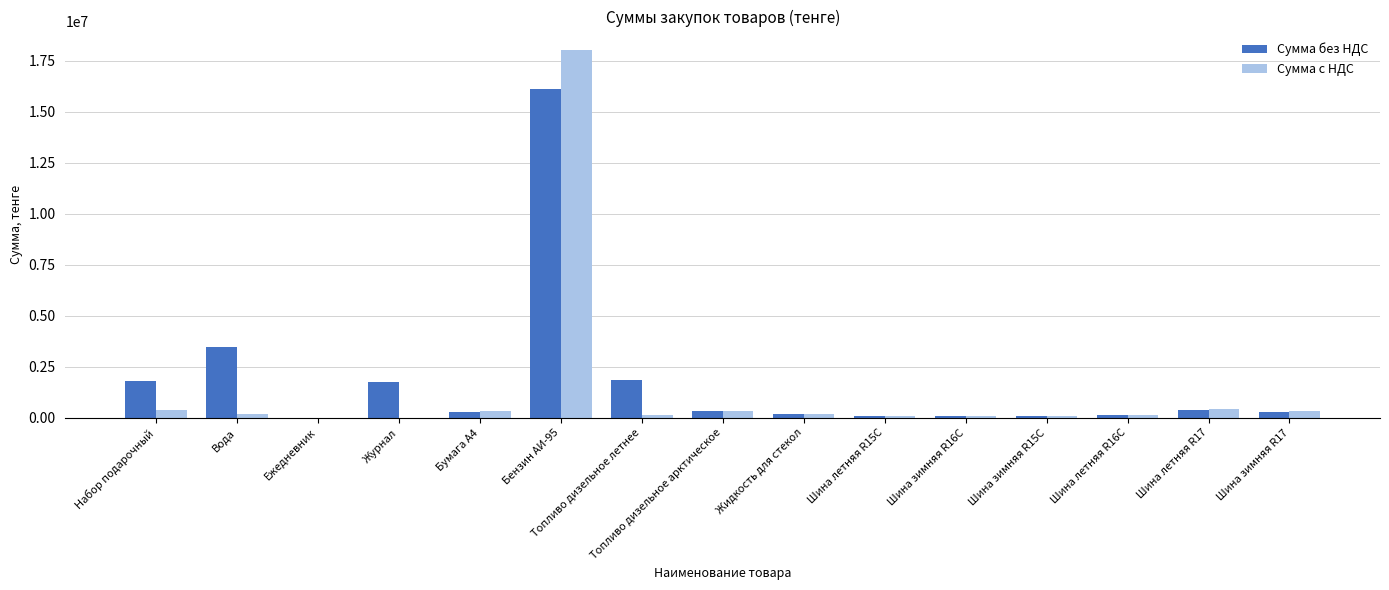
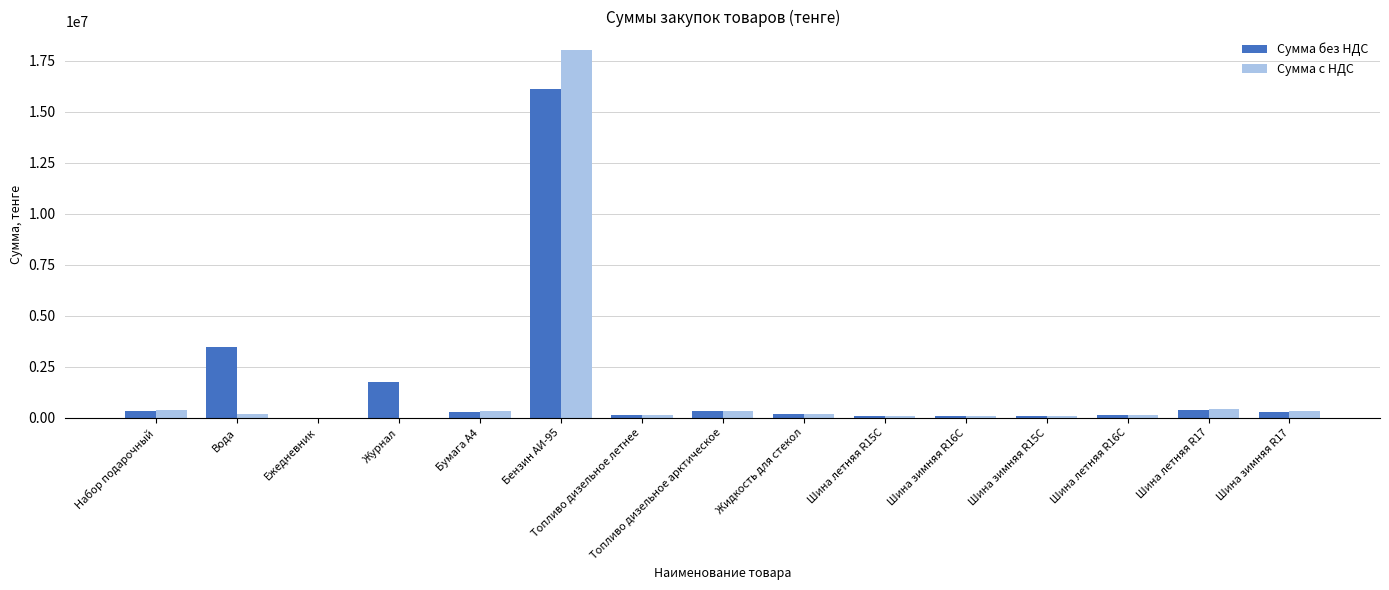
  {
    "Сумма без НДС": {
-     "Набор подарочный": 1800000,
+     "Набор подарочный": 400000,
      "Вода": 3500000,
      "Журнал": 1800000,
      "Бумага А4": 300000,
      "Бензин АИ-95": 16100000,
-     "Топливо дизельное летнее": 1900000,
+     "Топливо дизельное летнее": 100000,
      "Топливо дизельное арктическое": 300000,
      "Жидкость для стекол": 200000,
      "Шина летняя R17": 400000,
      "Шина зимняя R17": 300000
    },
    "Сумма с НДС": {
      "Набор подарочный": 400000,
      "Вода": 200000,
      "Бумага А4": 300000,
      "Бензин АИ-95": 18000000,
      "Топливо дизельное летнее": 100000,
      "Топливо дизельное арктическое": 400000,
      "Жидкость для стекол": 200000,
      "Шина летняя R16C": 100000,
      "Шина летняя R17": 400000,
      "Шина зимняя R17": 300000
    }
  }
